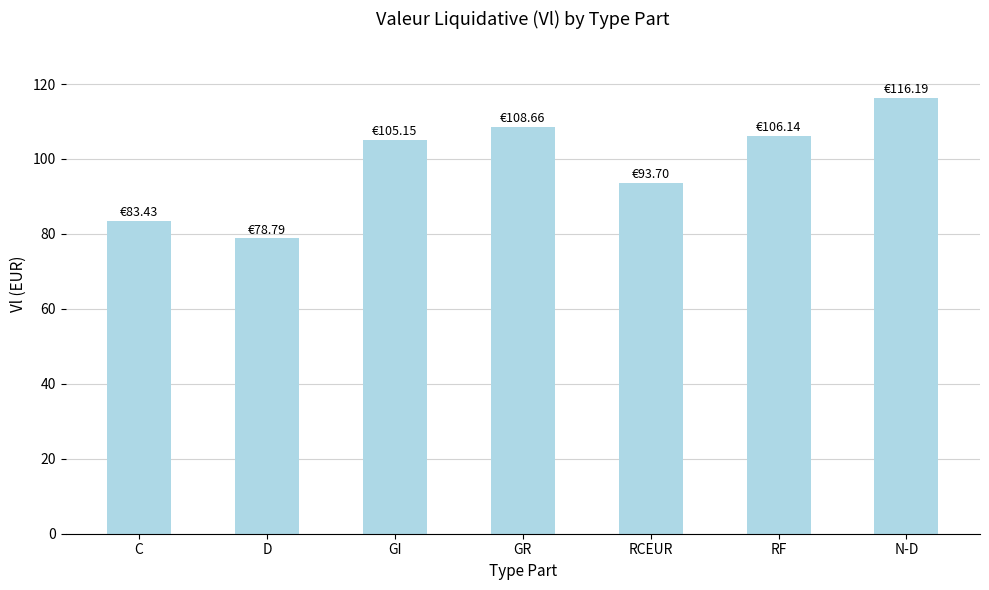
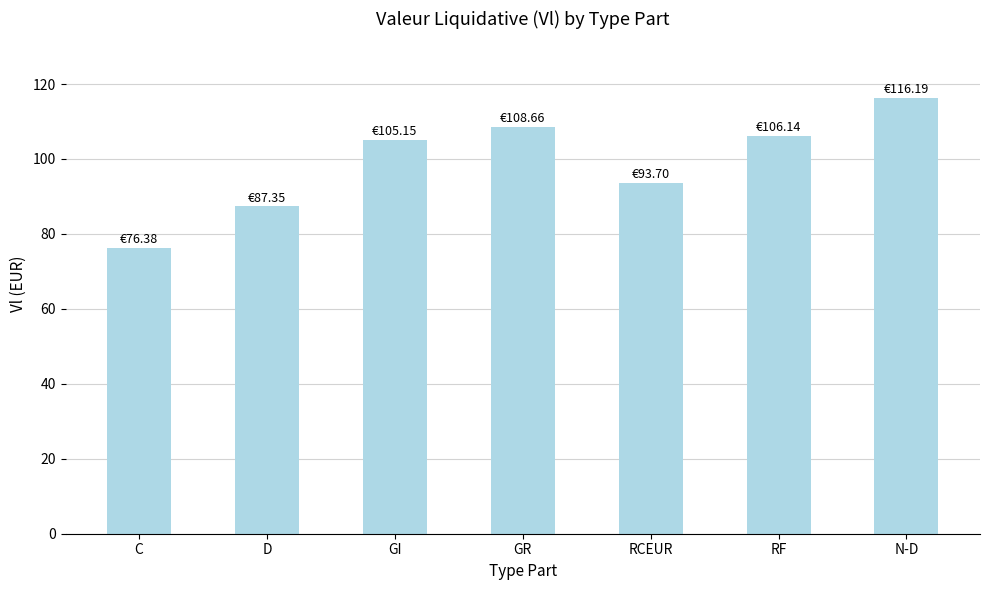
  {
-   "C": "€83.43",
-   "D": "€78.79",
+   "C": "€76.38",
+   "D": "€87.35",
    "GI": "€105.15",
    "GR": "€108.66",
    "RCEUR": "€93.70",
    "RF": "€106.14",
    "N-D": "€116.19"
  }
